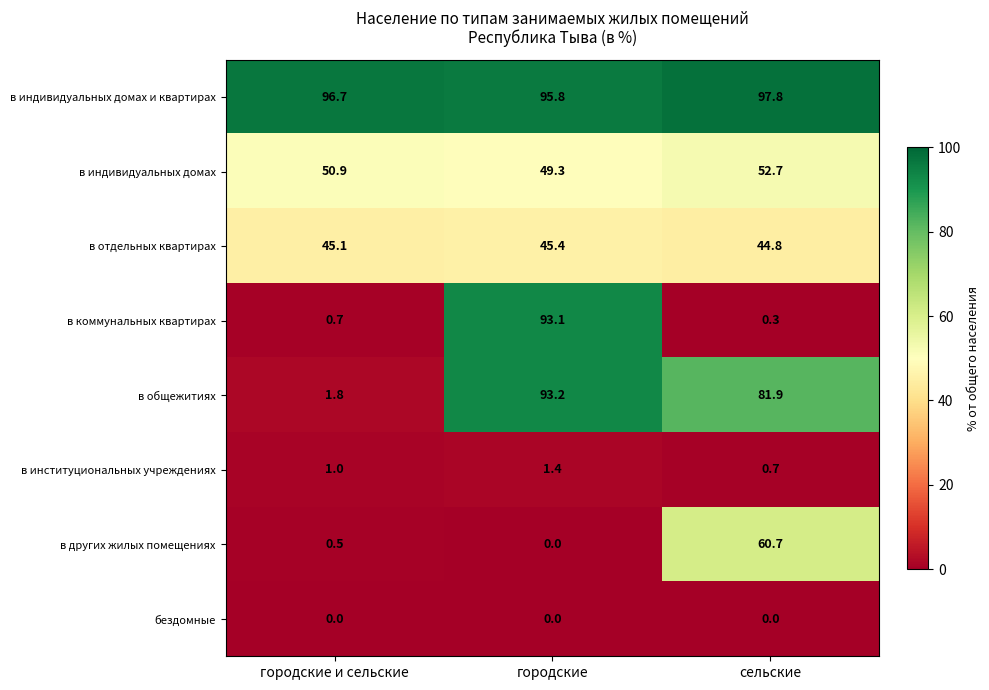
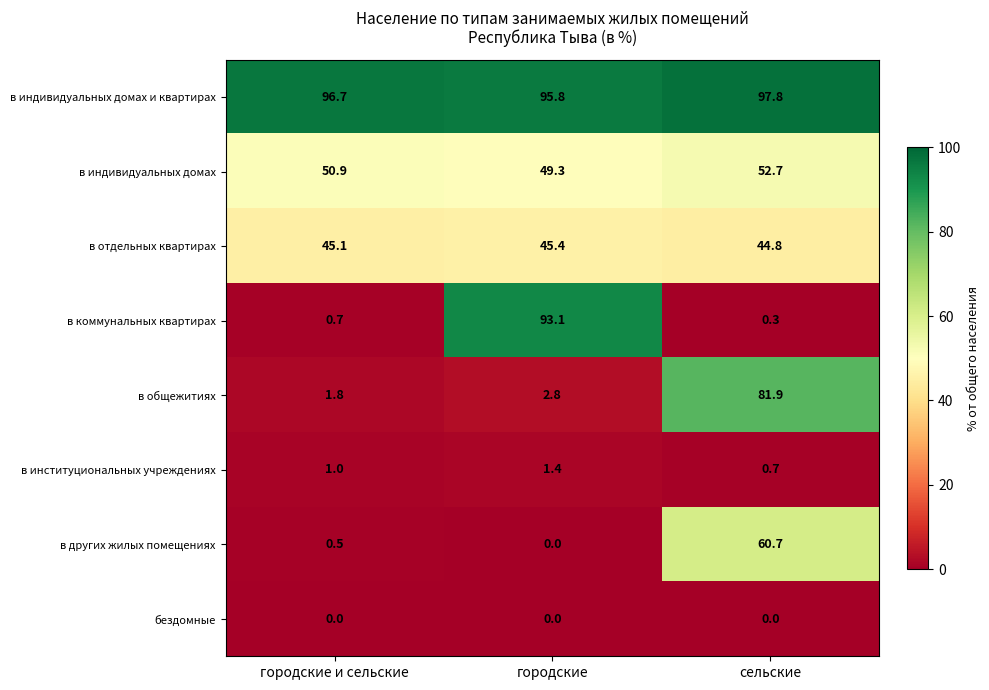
  {
    "в индивидуальных домах и квартирах": {
      "городские и сельские": 96.7,
      "городские": 95.8,
      "сельские": 97.8
    },
    "в индивидуальных домах": {
      "городские и сельские": 50.9,
      "городские": 49.3,
      "сельские": 52.7
    },
    "в отдельных квартирах": {
      "городские и сельские": 45.1,
      "городские": 45.4,
      "сельские": 44.8
    },
    "в коммунальных квартирах": {
      "городские и сельские": 0.7,
      "городские": 93.1,
      "сельские": 0.3
    },
    "в общежитиях": {
      "городские и сельские": 1.8,
-     "городские": 93.2,
+     "городские": 2.8,
      "сельские": 81.9
    },
    "в институциональных учреждениях": {
      "городские и сельские": 1.0,
      "городские": 1.4,
      "сельские": 0.7
    },
    "в других жилых помещениях": {
      "городские и сельские": 0.5,
      "городские": 0.0,
      "сельские": 60.7
    },
    "бездомные": {
      "городские и сельские": 0.0,
      "городские": 0.0,
      "сельские": 0.0
    }
  }
